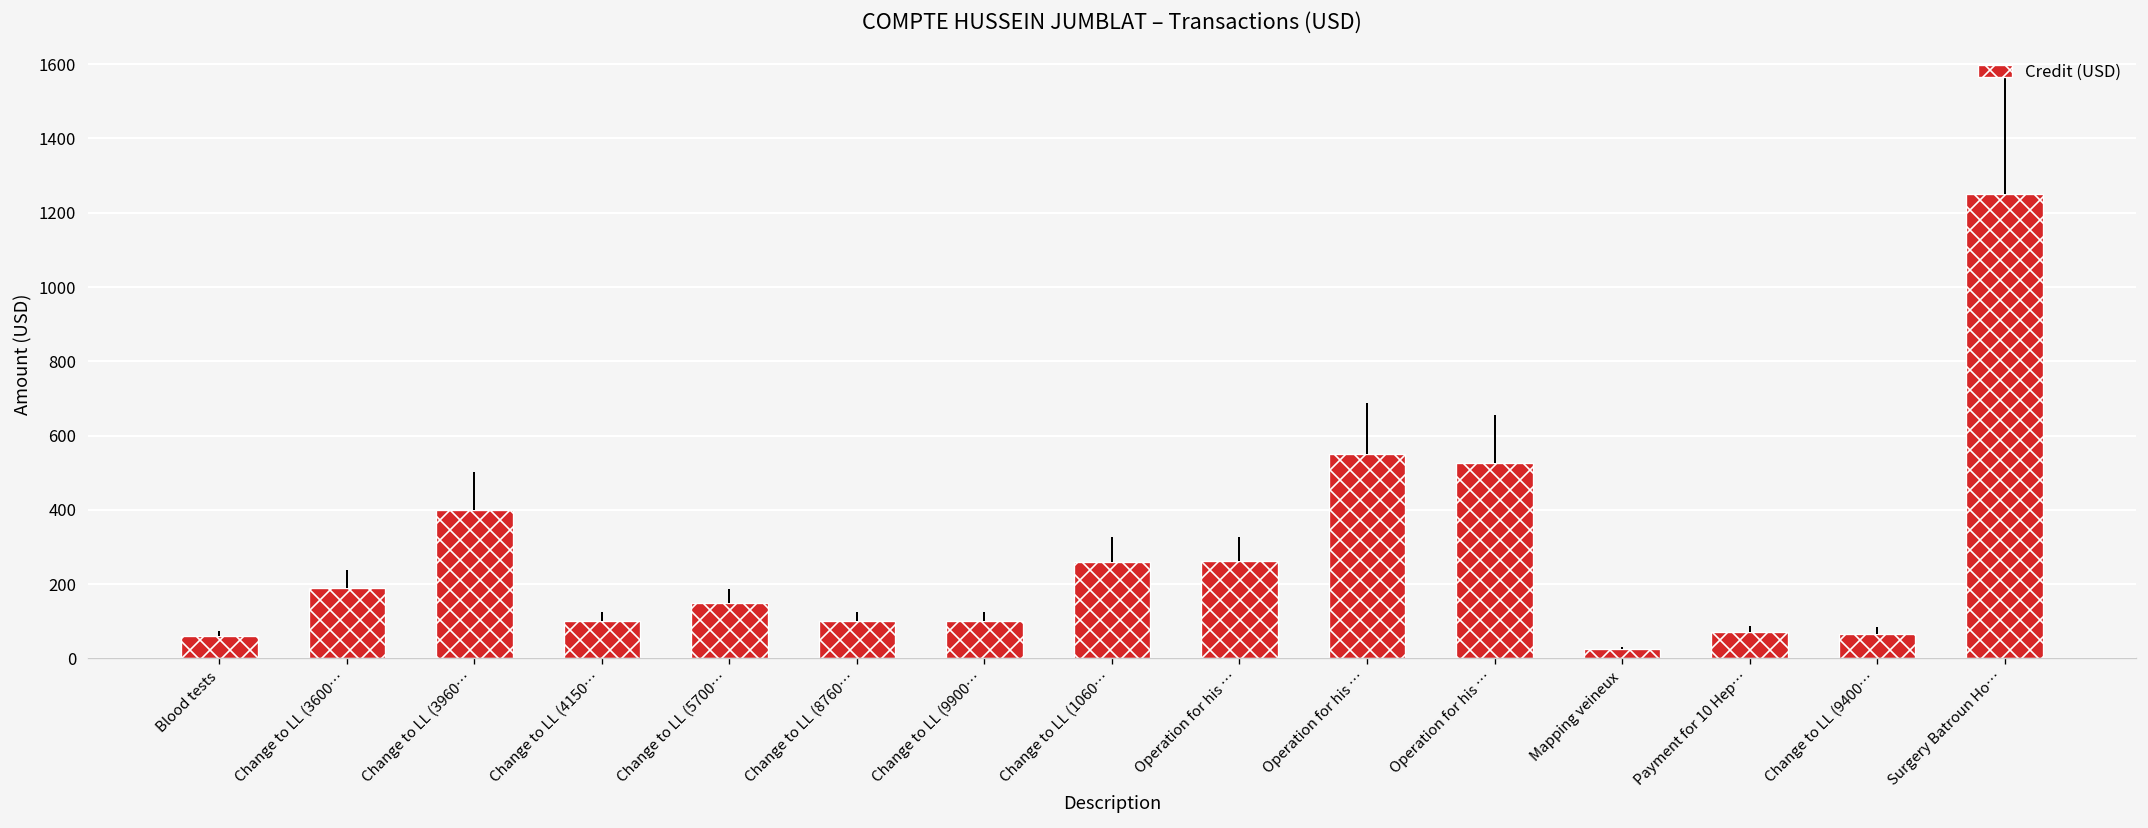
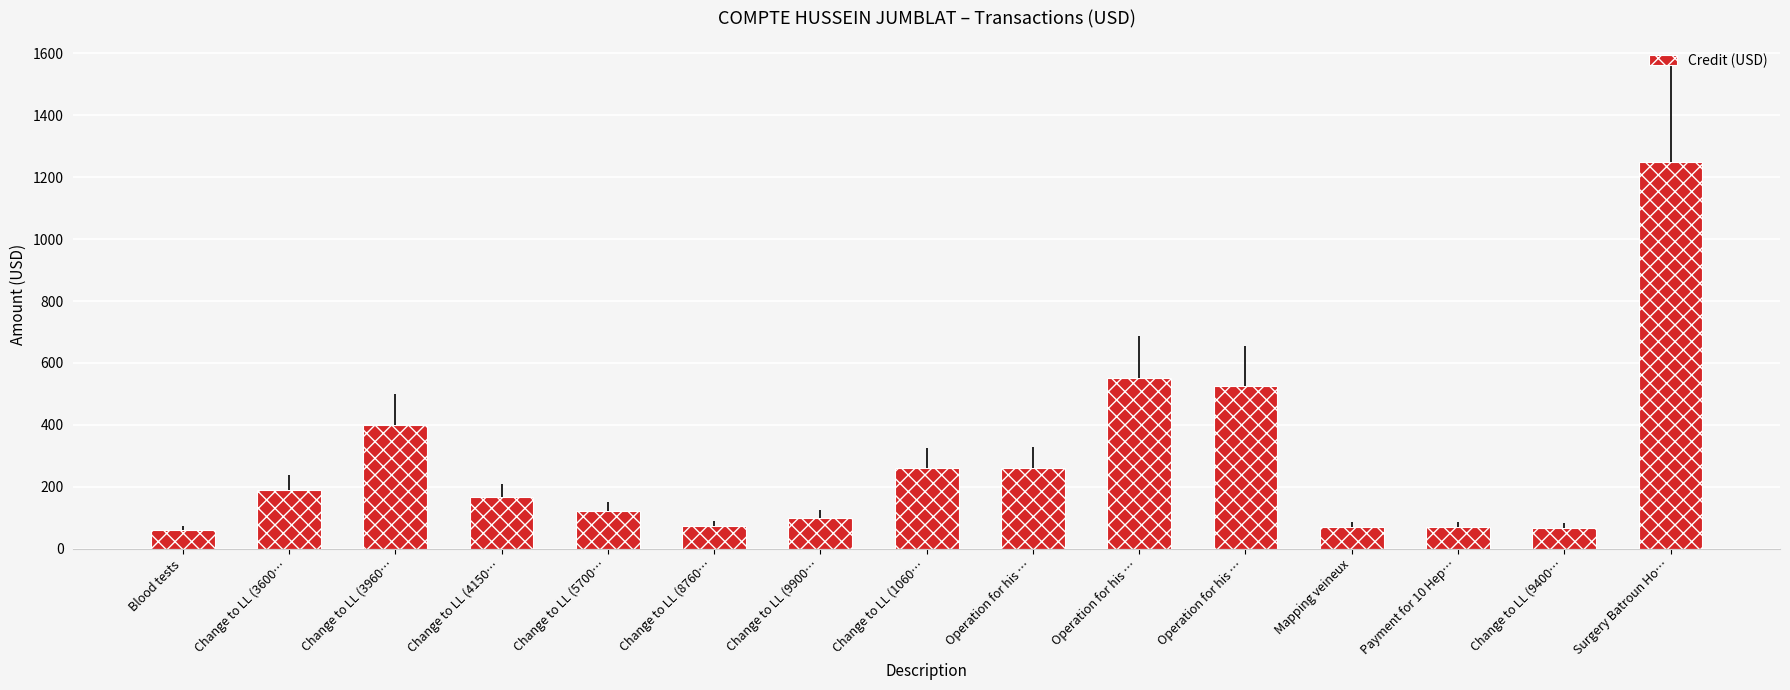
  {
    "Blood tests": 60,
    "Change to LL (3600…": 190,
    "Change to LL (3960…": 400,
-   "Change to LL (4150…": 100,
-   "Change to LL (5700…": 150,
-   "Change to LL (8760…": 100,
+   "Change to LL (4150…": 170,
+   "Change to LL (5700…": 120,
+   "Change to LL (8760…": 70,
    "Change to LL (9900…": 100,
    "Change to LL (1060…": 260,
-   "Mapping veineux": 30,
+   "Mapping veineux": 70,
    "Payment for 10 Hep…": 70,
    "Change to LL (9400…": 70,
    "Surgery Batroun Ho…": 1250
  }
